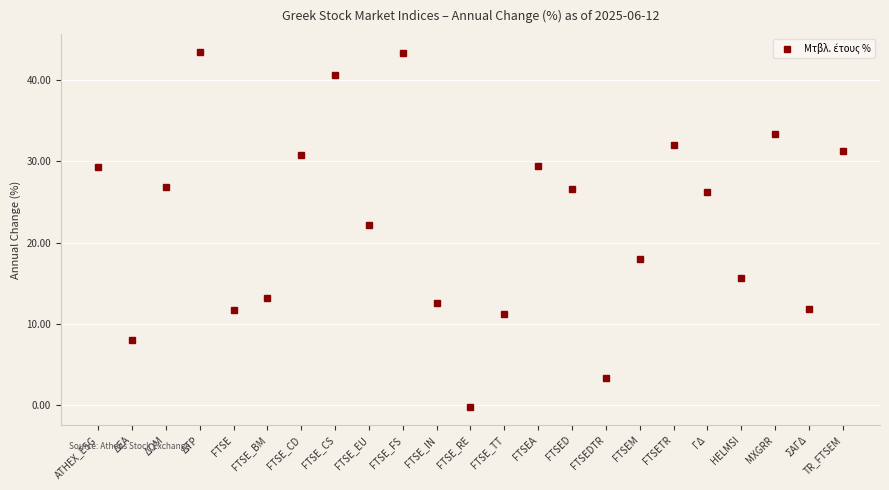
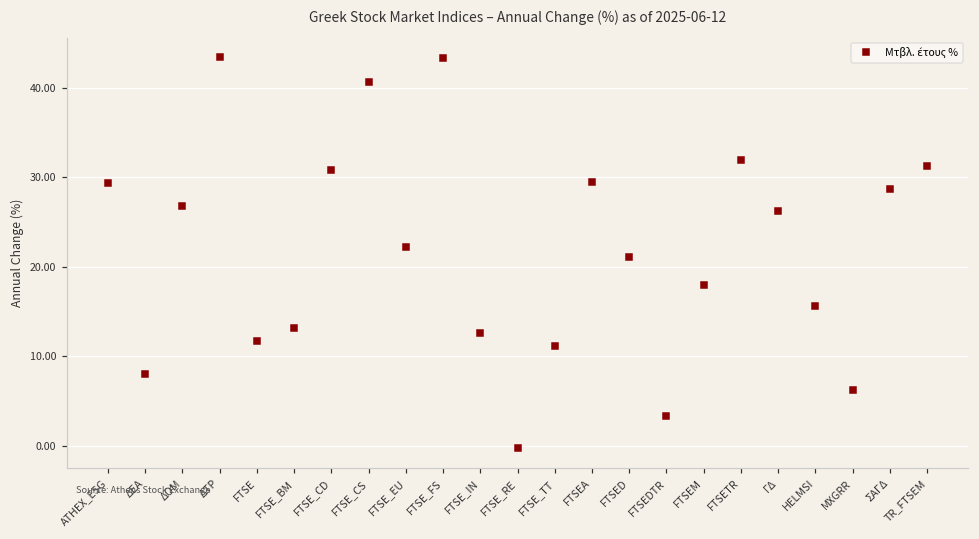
  {
    "ATHEX_ESG": 29,
    "ΔΕΑ": 8,
    "ΔΟΜ": 27,
    "ΔΤΡ": 43,
    "FTSE": 12,
    "FTSE_BM": 13,
    "FTSE_CD": 31,
    "FTSE_CS": 41,
    "FTSE_EU": 22,
    "FTSE_FS": 43,
    "FTSE_IN": 13,
    "FTSE_RE": 0,
    "FTSE_TT": 11,
    "FTSEA": 29,
-   "FTSED": 27,
+   "FTSED": 21,
    "FTSEDTR": 3,
    "FTSEM": 18,
    "FTSETR": 32,
    "ΓΔ": 26,
    "HELMSI": 16,
-   "MXGRR": 33,
-   "ΣΑΓΔ": 12,
+   "MXGRR": 6,
+   "ΣΑΓΔ": 29,
    "TR_FTSEM": 31
  }
